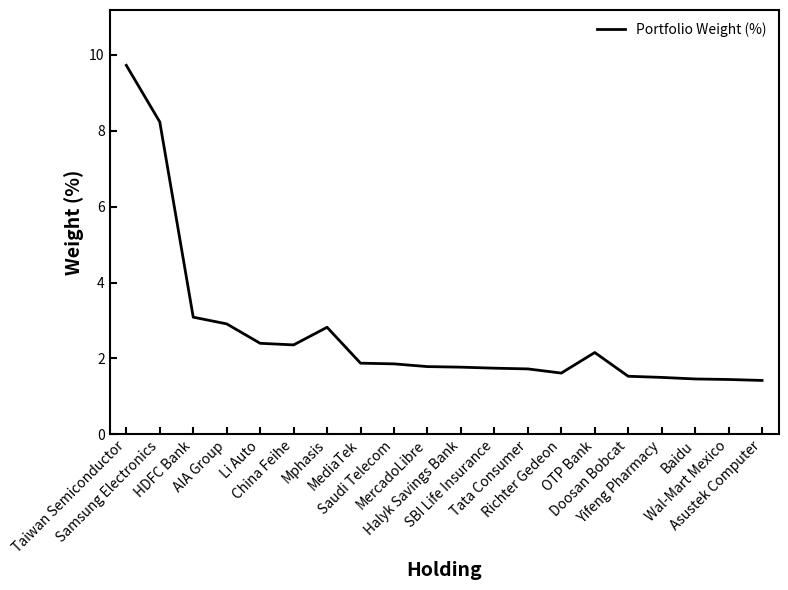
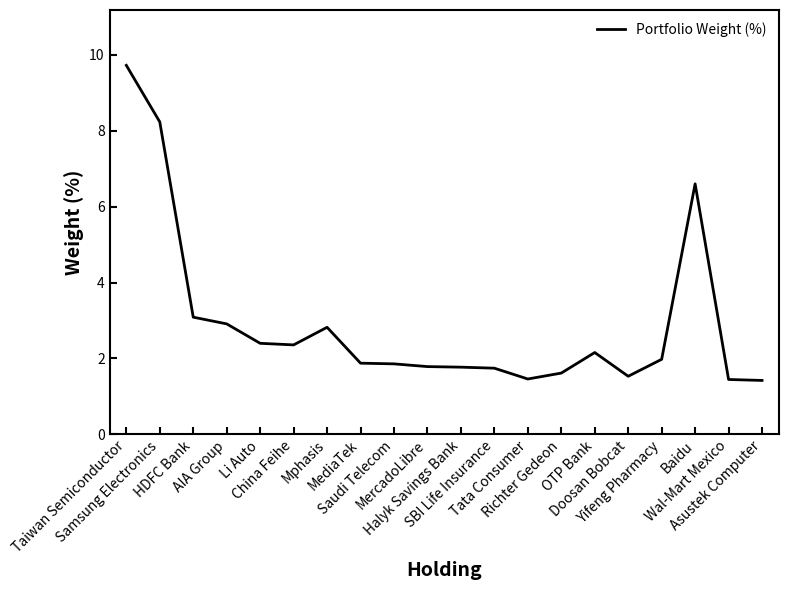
  {
    "Taiwan Semiconductor": 9.7,
    "Samsung Electronics": 8.2,
    "HDFC Bank": 3.1,
    "AIA Group": 2.9,
    "Li Auto": 2.4,
    "China Feihe": 2.4,
    "Mphasis": 2.8,
    "MediaTek": 1.9,
    "Saudi Telecom": 1.9,
    "MercadoLibre": 1.8,
    "Halyk Savings Bank": 1.8,
    "SBI Life Insurance": 1.7,
-   "Tata Consumer": 1.7,
+   "Tata Consumer": 1.5,
    "Richter Gedeon": 1.6,
    "OTP Bank": 2.2,
    "Doosan Bobcat": 1.5,
-   "Yifeng Pharmacy": 1.5,
-   "Baidu": 1.5,
+   "Yifeng Pharmacy": 2.0,
+   "Baidu": 6.6,
    "Wal-Mart Mexico": 1.4,
    "Asustek Computer": 1.4
  }
